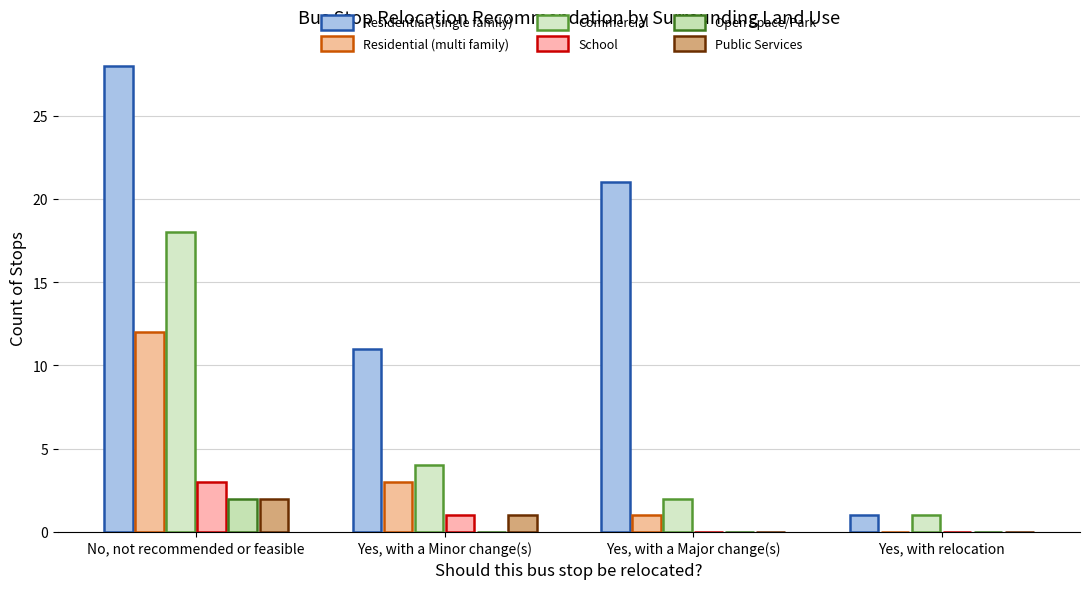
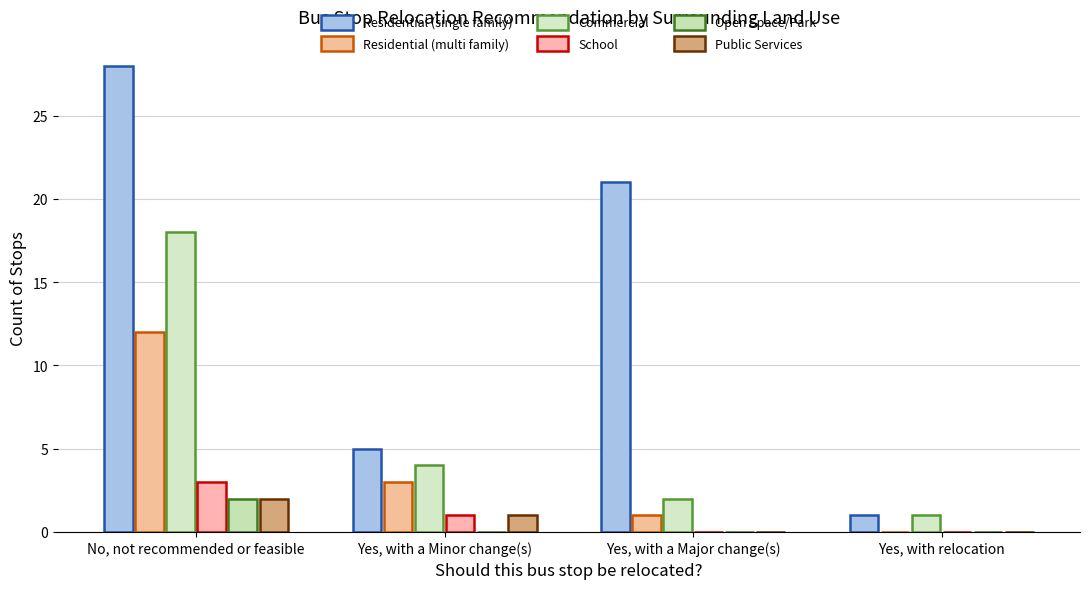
  {
    "Residential (single family)": {
      "No, not recommended or feasible": 28,
-     "Yes, with a Minor change(s)": 11,
+     "Yes, with a Minor change(s)": 5,
      "Yes, with a Major change(s)": 21,
      "Yes, with relocation": 1
    }
  }
